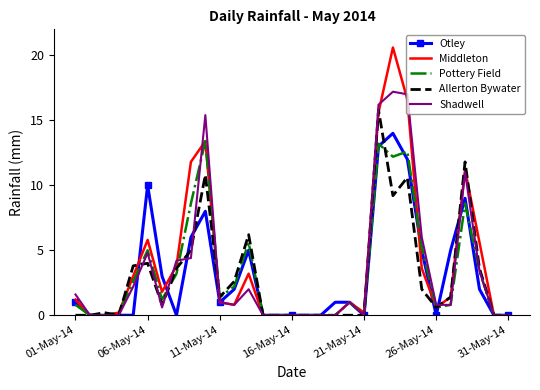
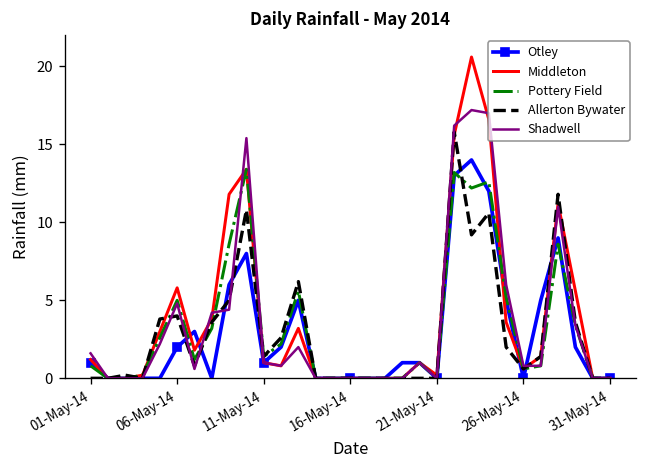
  {
    "Otley": {
      "01-May-14": 1,
-     "06-May-14": 10,
+     "06-May-14": 2,
      "26-May-14": 0
    },
    "Middleton": {
      "01-May-14": 1.2,
      "06-May-14": 5.8
    },
    "Pottery Field": {
      "01-May-14": 0.8,
      "06-May-14": 5
    },
    "Allerton Bywater": {
      "01-May-14": 0,
      "06-May-14": 4
    },
    "Shadwell": {
      "01-May-14": 1.6,
      "06-May-14": 4.8,
      "26-May-14": 0.8
    }
  }
